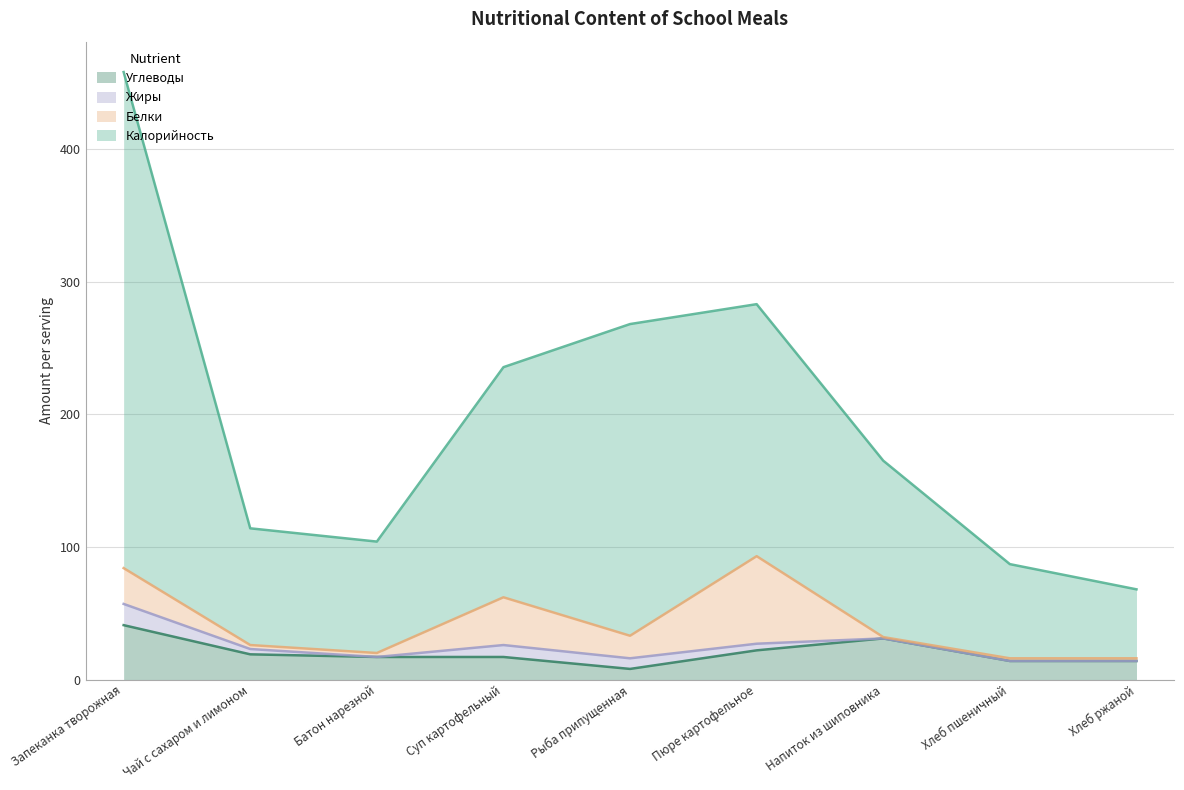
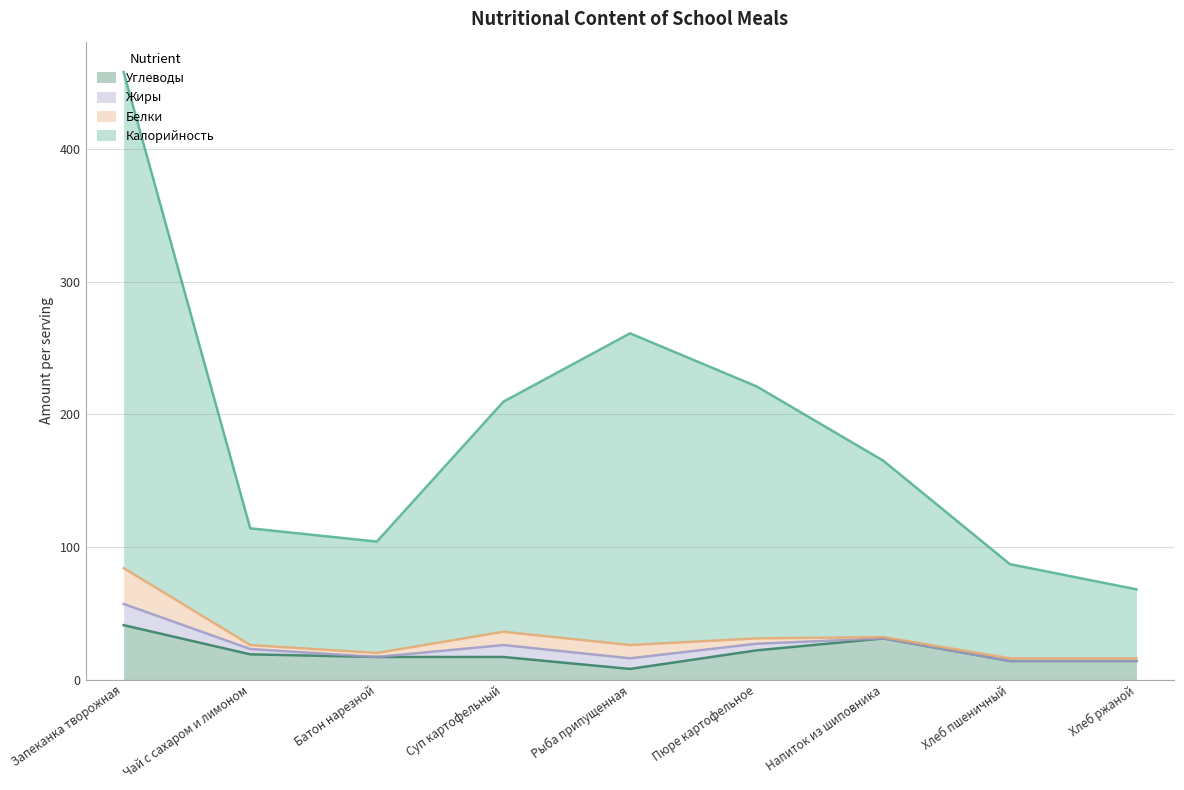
  {
    "Белки": {
      "Запеканка творожная": 27,
      "Чай с сахаром и лимоном": 3,
      "Батон нарезной": 3,
-     "Суп картофельный": 36,
-     "Рыба припущенная": 17,
-     "Пюре картофельное": 66,
+     "Суп картофельный": 10,
+     "Рыба припущенная": 10,
+     "Пюре картофельное": 4,
      "Хлеб пшеничный": 2,
      "Хлеб ржаной": 2
    }
  }
